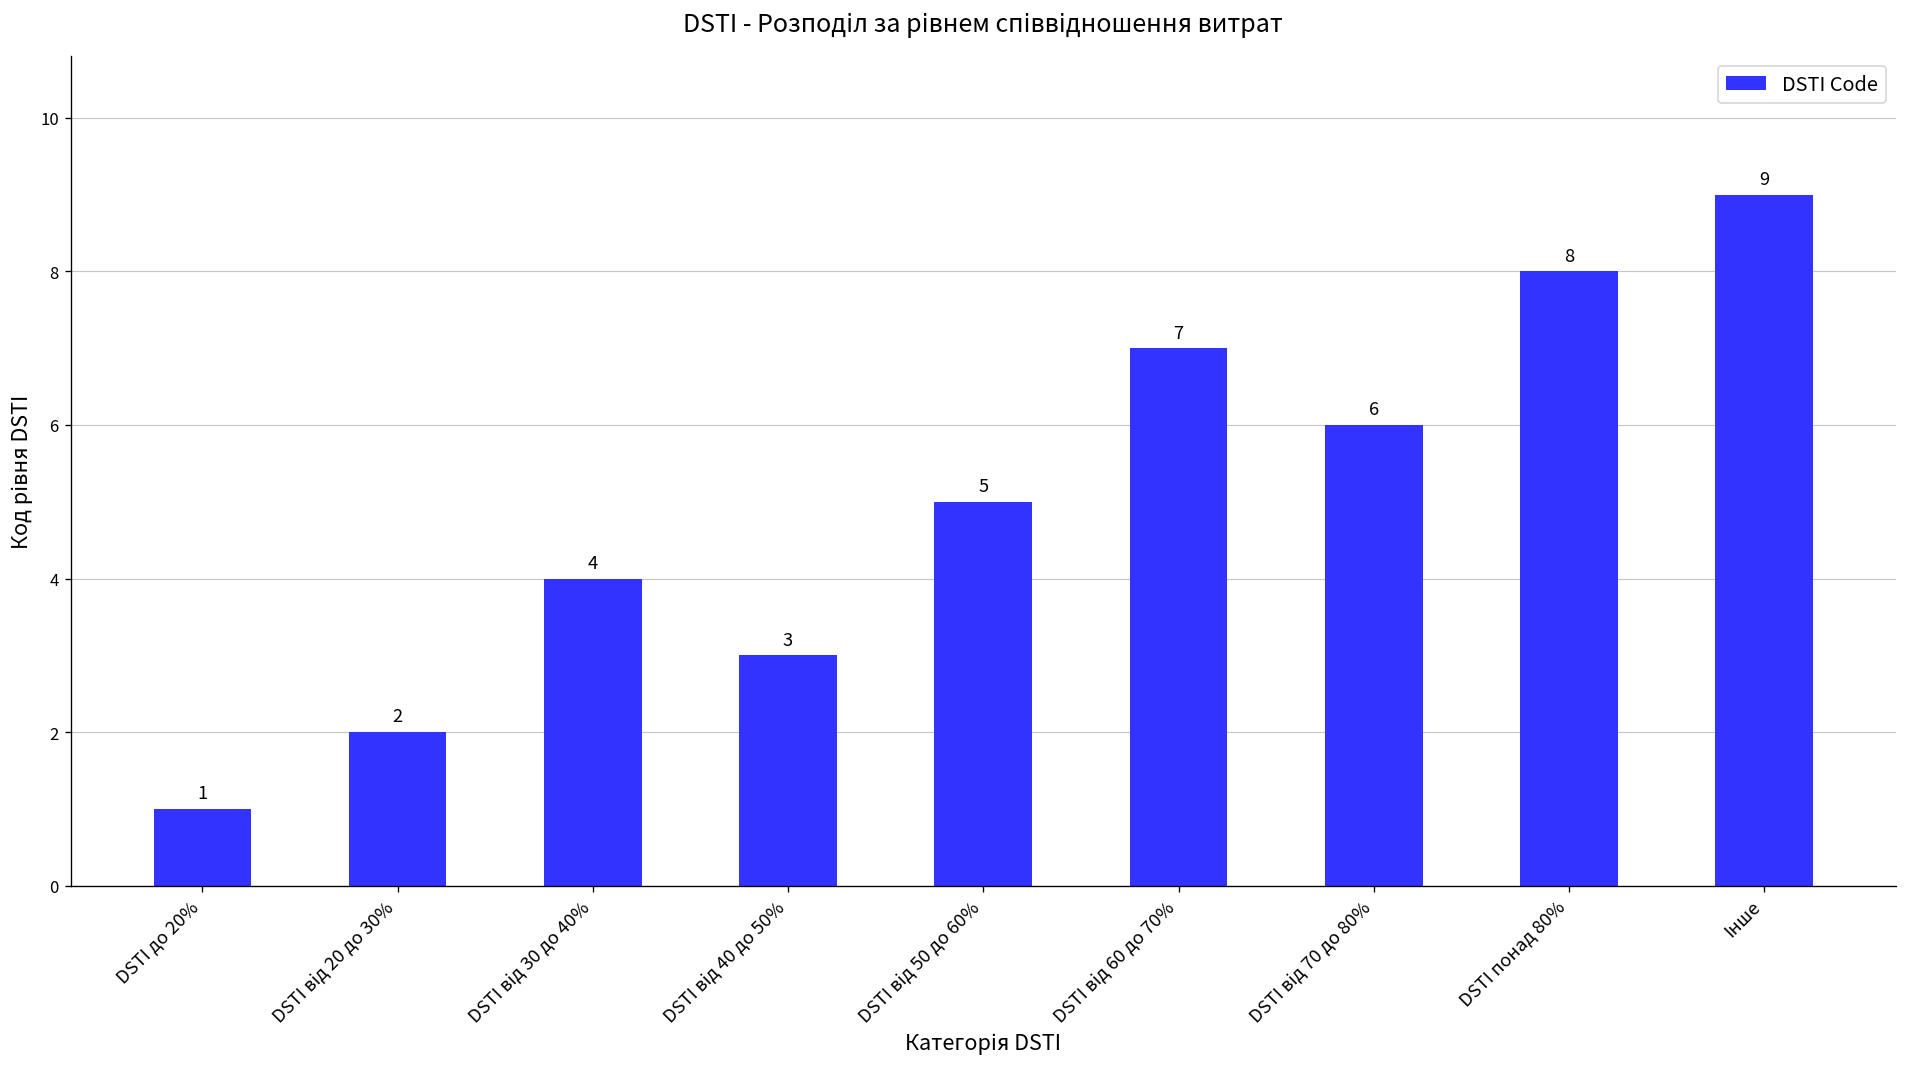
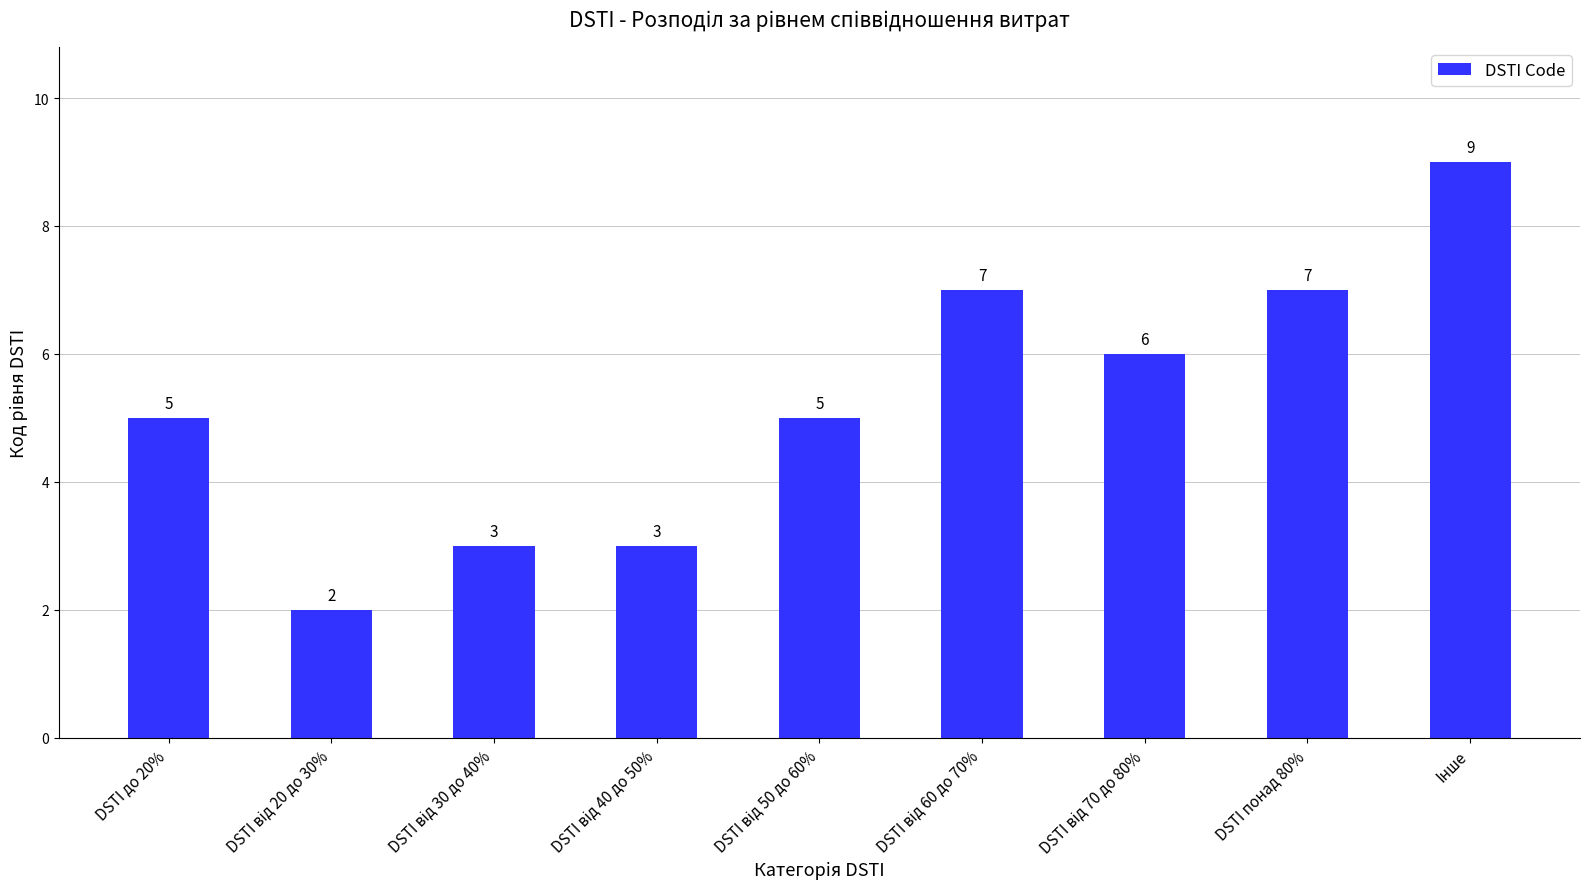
  {
-   "DSTI до 20%": 1,
+   "DSTI до 20%": 5,
    "DSTI від 20 до 30%": 2,
-   "DSTI від 30 до 40%": 4,
+   "DSTI від 30 до 40%": 3,
    "DSTI від 40 до 50%": 3,
    "DSTI від 50 до 60%": 5,
    "DSTI від 60 до 70%": 7,
    "DSTI від 70 до 80%": 6,
-   "DSTI понад 80%": 8,
+   "DSTI понад 80%": 7,
    "Інше": 9
  }
